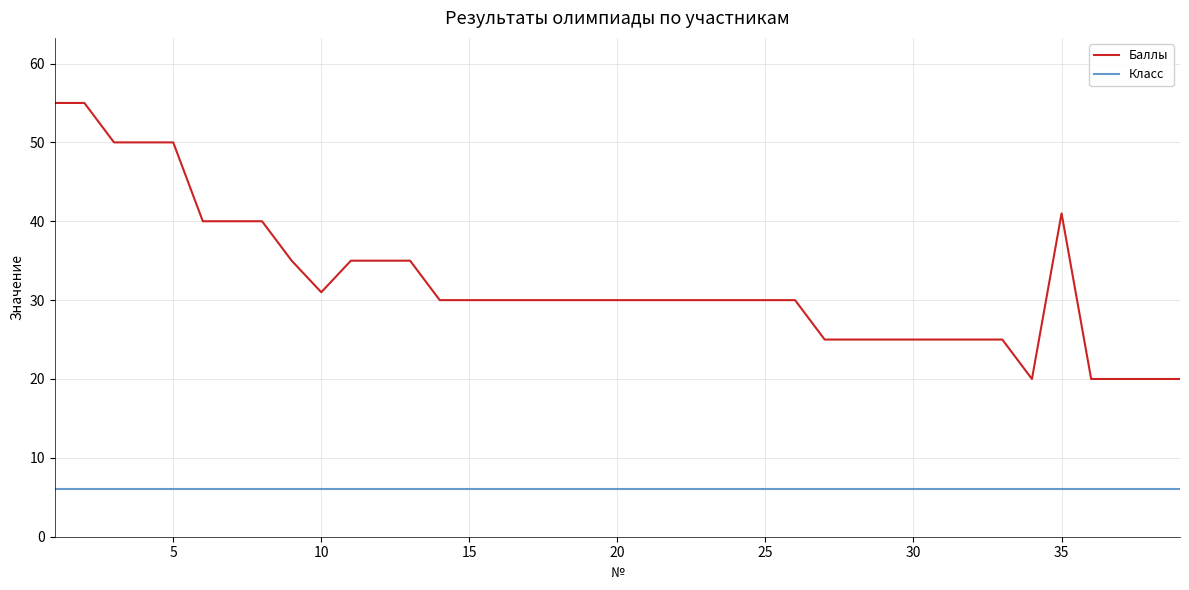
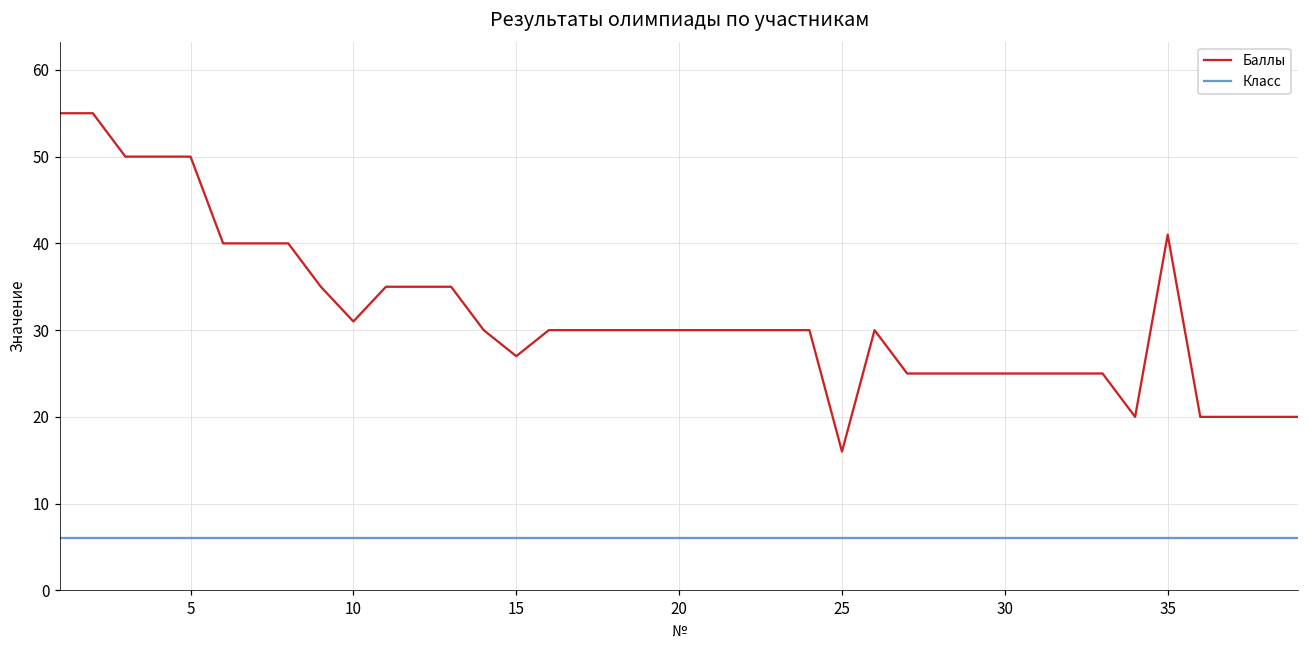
  {
    "Баллы": {
      "5": 50,
      "10": 31,
-     "15": 30,
+     "15": 27,
      "20": 30,
-     "25": 30,
+     "25": 16,
      "30": 25,
      "35": 41
    },
    "Класс": {
      "5": 6,
      "10": 6,
      "15": 6,
      "20": 6,
      "25": 6,
      "30": 6,
      "35": 6
    }
  }
